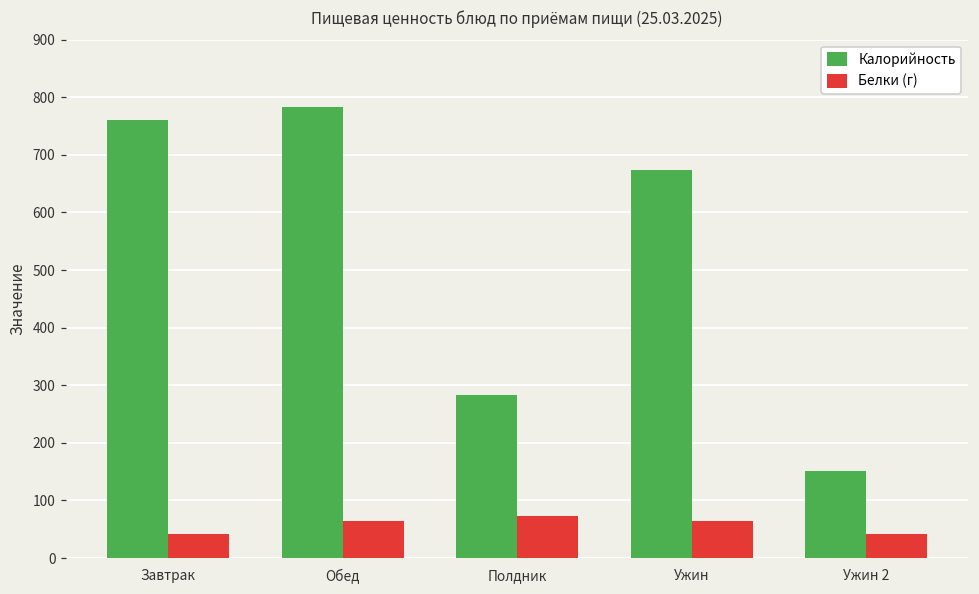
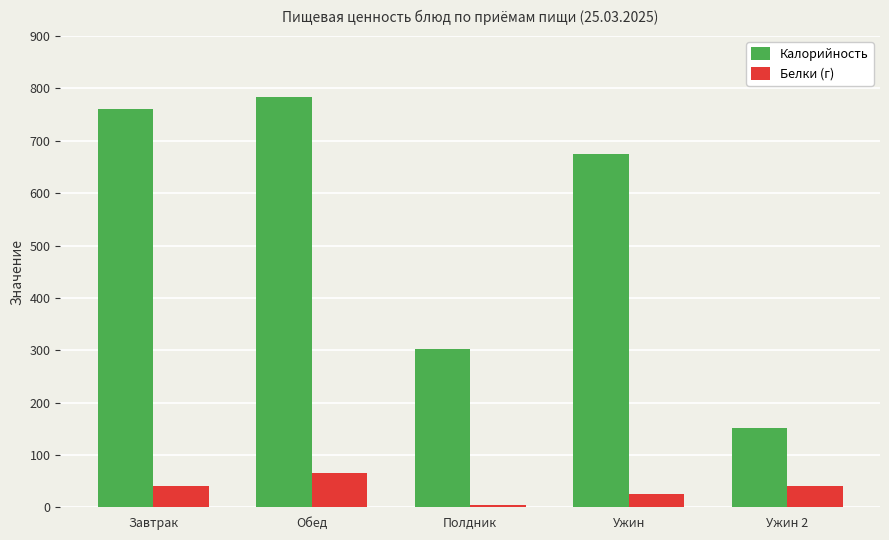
  {
    "Калорийность": {
      "Завтрак": 760,
      "Обед": 780,
-     "Полдник": 280,
+     "Полдник": 300,
      "Ужин": 670,
      "Ужин 2": 150
    },
    "Белки (г)": {
      "Завтрак": 40,
      "Обед": 70,
-     "Полдник": 70,
-     "Ужин": 60,
+     "Полдник": 10,
+     "Ужин": 30,
      "Ужин 2": 40
    }
  }
